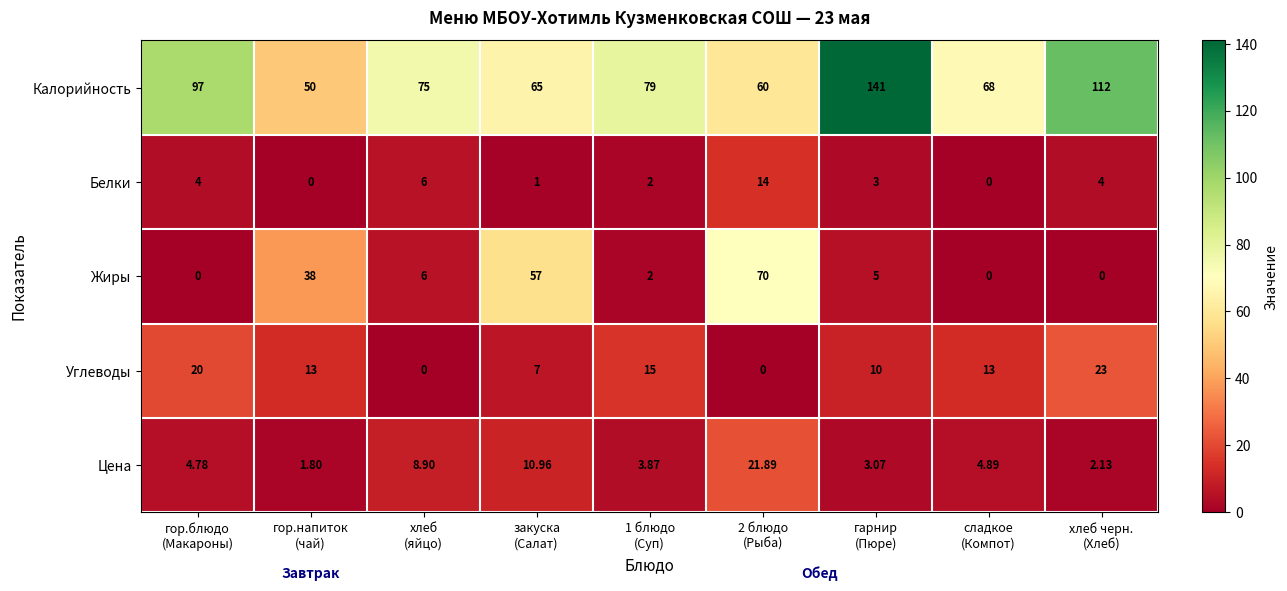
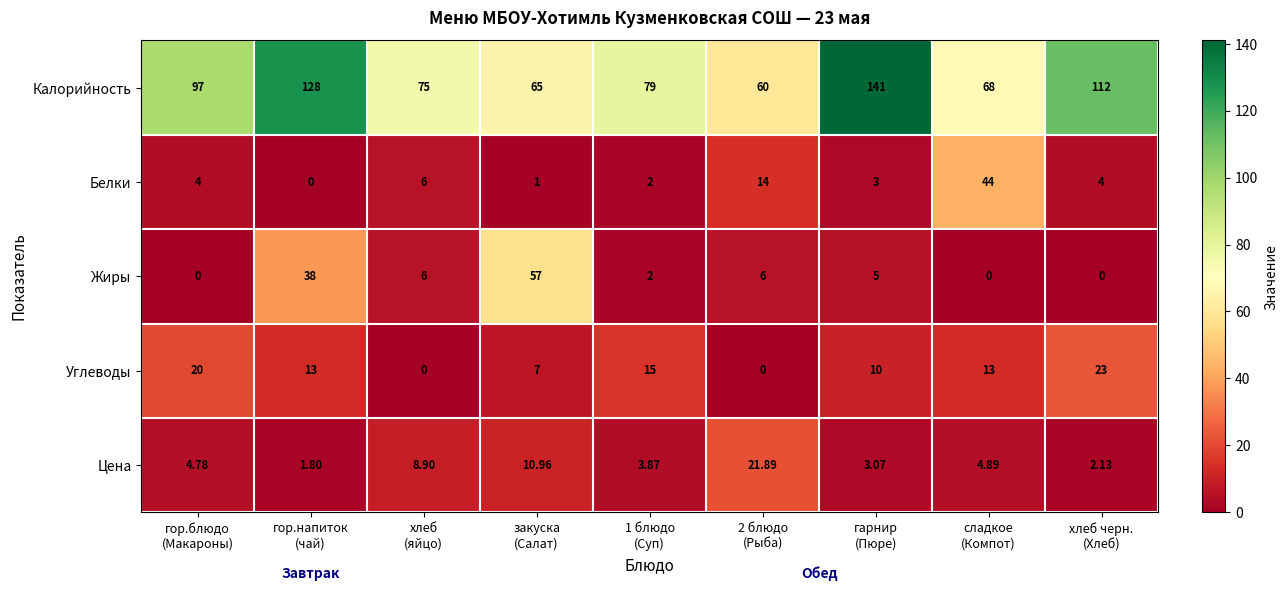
  {
    "Калорийность": {
      "гор.блюдо (Макароны)": 97,
-     "гор.напиток (чай)": 50,
+     "гор.напиток (чай)": 128,
      "хлеб (яйцо)": 75,
      "закуска (Салат)": 65,
      "1 блюдо (Суп)": 79,
      "2 блюдо (Рыба)": 60,
      "гарнир (Пюре)": 141,
      "сладкое (Компот)": 68,
      "хлеб черн. (Хлеб)": 112
    },
    "Белки": {
      "гор.блюдо (Макароны)": 4,
      "гор.напиток (чай)": 0,
      "хлеб (яйцо)": 6,
      "закуска (Салат)": 1,
      "1 блюдо (Суп)": 2,
      "2 блюдо (Рыба)": 14,
      "гарнир (Пюре)": 3,
-     "сладкое (Компот)": 0,
+     "сладкое (Компот)": 44,
      "хлеб черн. (Хлеб)": 4
    },
    "Жиры": {
      "гор.блюдо (Макароны)": 0,
      "гор.напиток (чай)": 38,
      "хлеб (яйцо)": 6,
      "закуска (Салат)": 57,
      "1 блюдо (Суп)": 2,
-     "2 блюдо (Рыба)": 70,
+     "2 блюдо (Рыба)": 6,
      "гарнир (Пюре)": 5,
      "сладкое (Компот)": 0,
      "хлеб черн. (Хлеб)": 0
    },
    "Углеводы": {
      "гор.блюдо (Макароны)": 20,
      "гор.напиток (чай)": 13,
      "хлеб (яйцо)": 0,
      "закуска (Салат)": 7,
      "1 блюдо (Суп)": 15,
      "2 блюдо (Рыба)": 0,
      "гарнир (Пюре)": 10,
      "сладкое (Компот)": 13,
      "хлеб черн. (Хлеб)": 23
    },
    "Цена": {
      "гор.блюдо (Макароны)": 4.78,
      "гор.напиток (чай)": 1.80,
      "хлеб (яйцо)": 8.90,
      "закуска (Салат)": 10.96,
      "1 блюдо (Суп)": 3.87,
      "2 блюдо (Рыба)": 21.89,
      "гарнир (Пюре)": 3.07,
      "сладкое (Компот)": 4.89,
      "хлеб черн. (Хлеб)": 2.13
    }
  }
